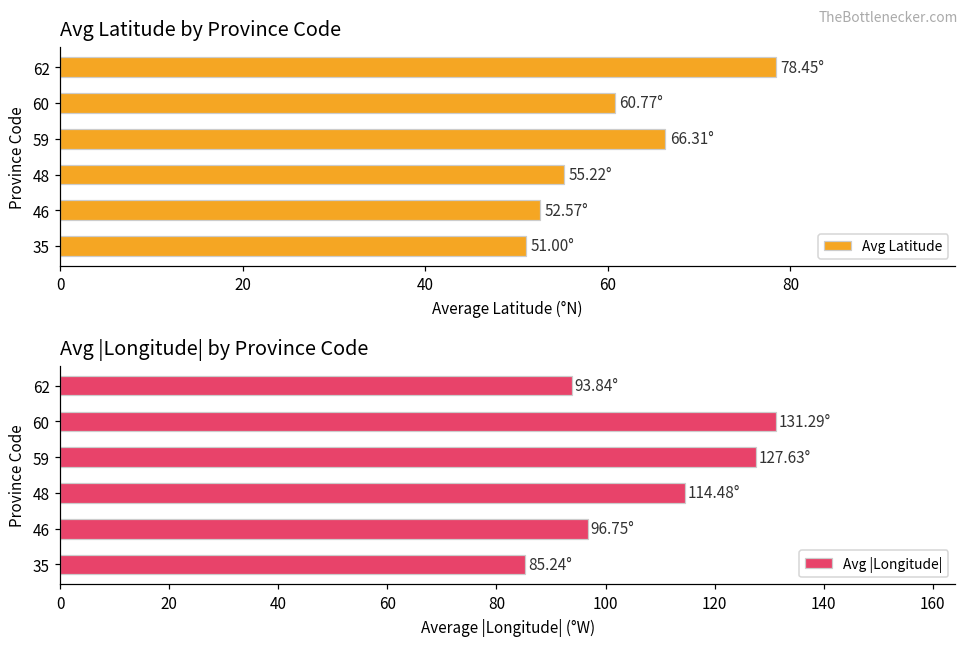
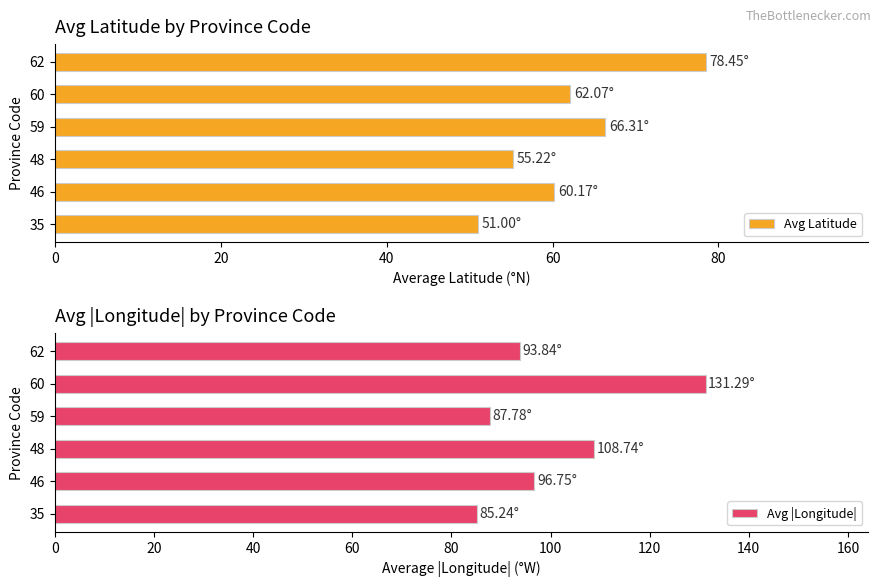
  {
    "Avg Latitude by Province Code": {
      "62": "78.45°",
-     "60": "60.77°",
+     "60": "62.07°",
      "59": "66.31°",
      "48": "55.22°",
-     "46": "52.57°",
+     "46": "60.17°",
      "35": "51.00°"
    },
    "Avg |Longitude| by Province Code": {
      "62": "93.84°",
      "60": "131.29°",
-     "59": "127.63°",
-     "48": "114.48°",
+     "59": "87.78°",
+     "48": "108.74°",
      "46": "96.75°",
      "35": "85.24°"
    }
  }
